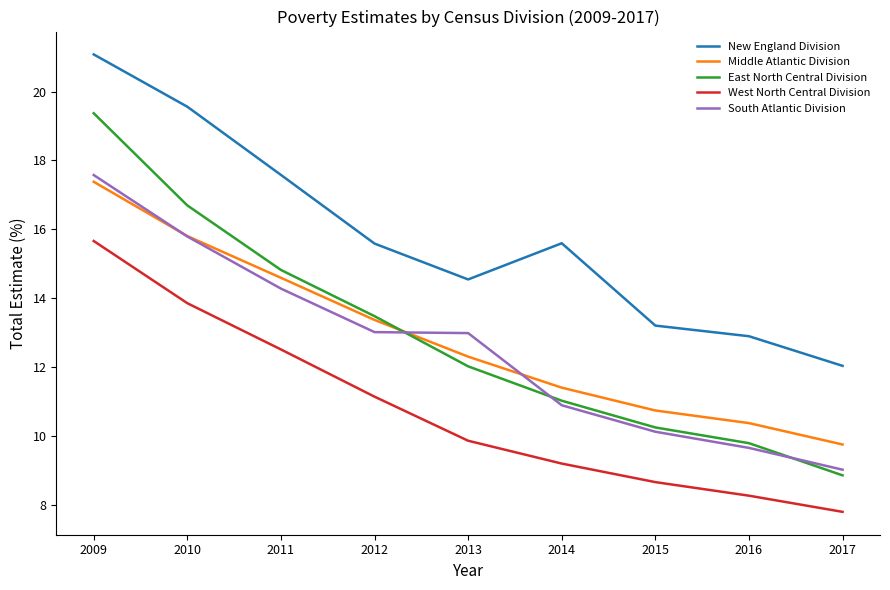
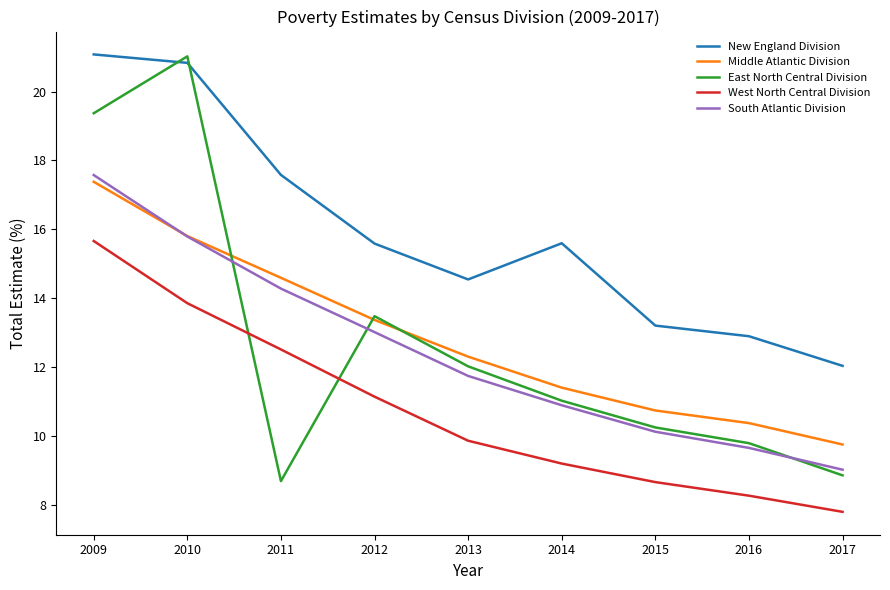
  {
    "New England Division": {
      "2009": 21.1,
-     "2010": 19.6,
+     "2010": 20.8,
      "2011": 17.6,
      "2012": 15.6,
      "2013": 14.5,
      "2014": 15.6,
      "2015": 13.2,
      "2016": 12.9,
      "2017": 12.0
    },
    "Middle Atlantic Division": {
      "2009": 17.4,
      "2011": 14.6,
      "2012": 13.4,
      "2013": 12.3,
      "2014": 11.4,
      "2015": 10.7,
      "2016": 10.4,
      "2017": 9.8
    },
    "East North Central Division": {
      "2009": 19.4,
-     "2010": 16.7,
-     "2011": 14.8,
+     "2010": 21.0,
+     "2011": 8.7,
      "2012": 13.5,
      "2013": 12.0,
      "2014": 11.0,
      "2015": 10.2,
      "2016": 9.8,
      "2017": 8.9
    },
    "West North Central Division": {
      "2009": 15.7,
      "2010": 13.9,
      "2011": 12.5,
      "2012": 11.1,
      "2013": 9.9,
      "2014": 9.2,
      "2015": 8.7,
      "2016": 8.3,
      "2017": 7.8
    },
    "South Atlantic Division": {
      "2009": 17.6,
      "2011": 14.3,
      "2012": 13.0,
-     "2013": 13.0,
+     "2013": 11.7,
      "2014": 10.9,
      "2015": 10.1,
      "2016": 9.7,
      "2017": 9.0
    }
  }
